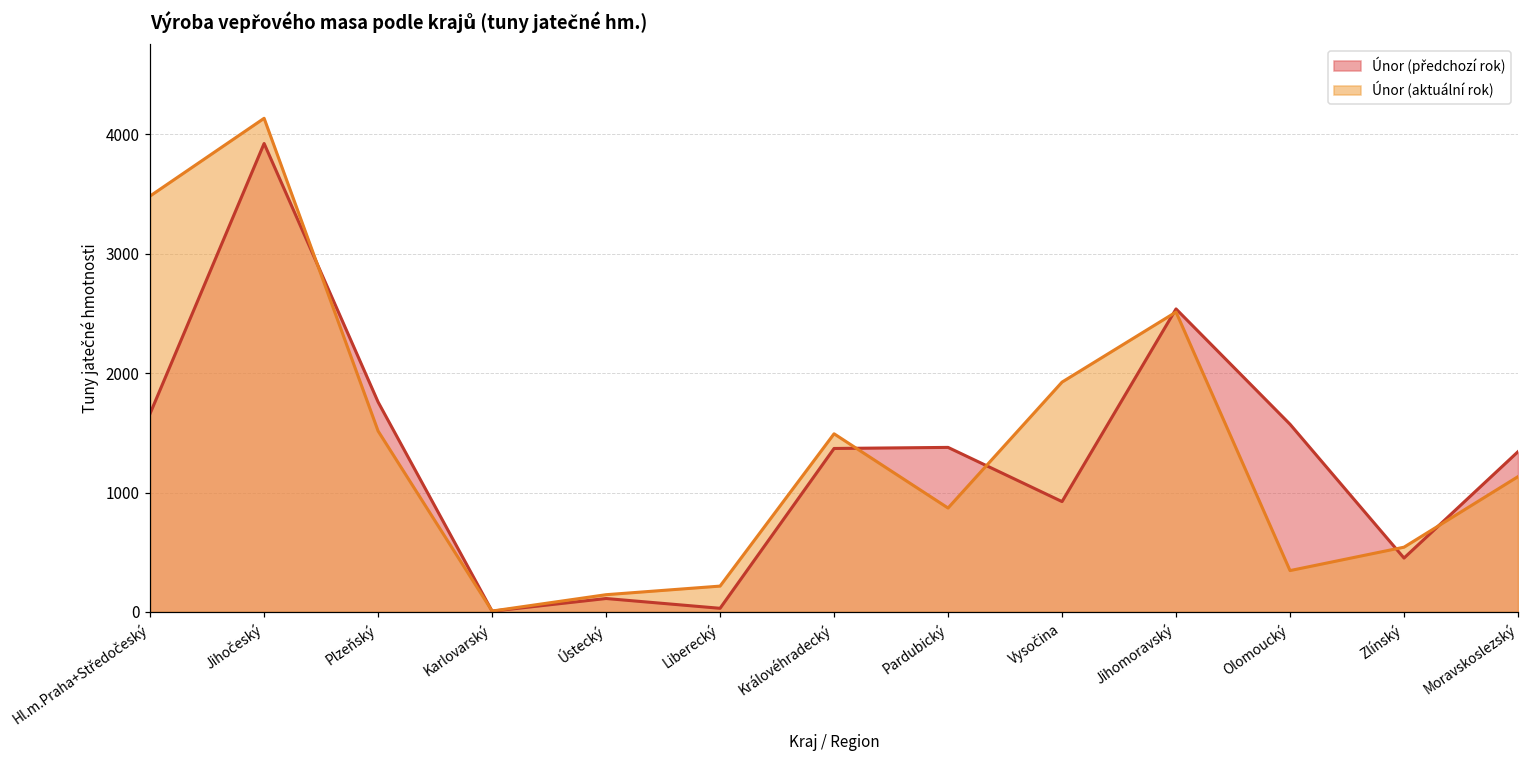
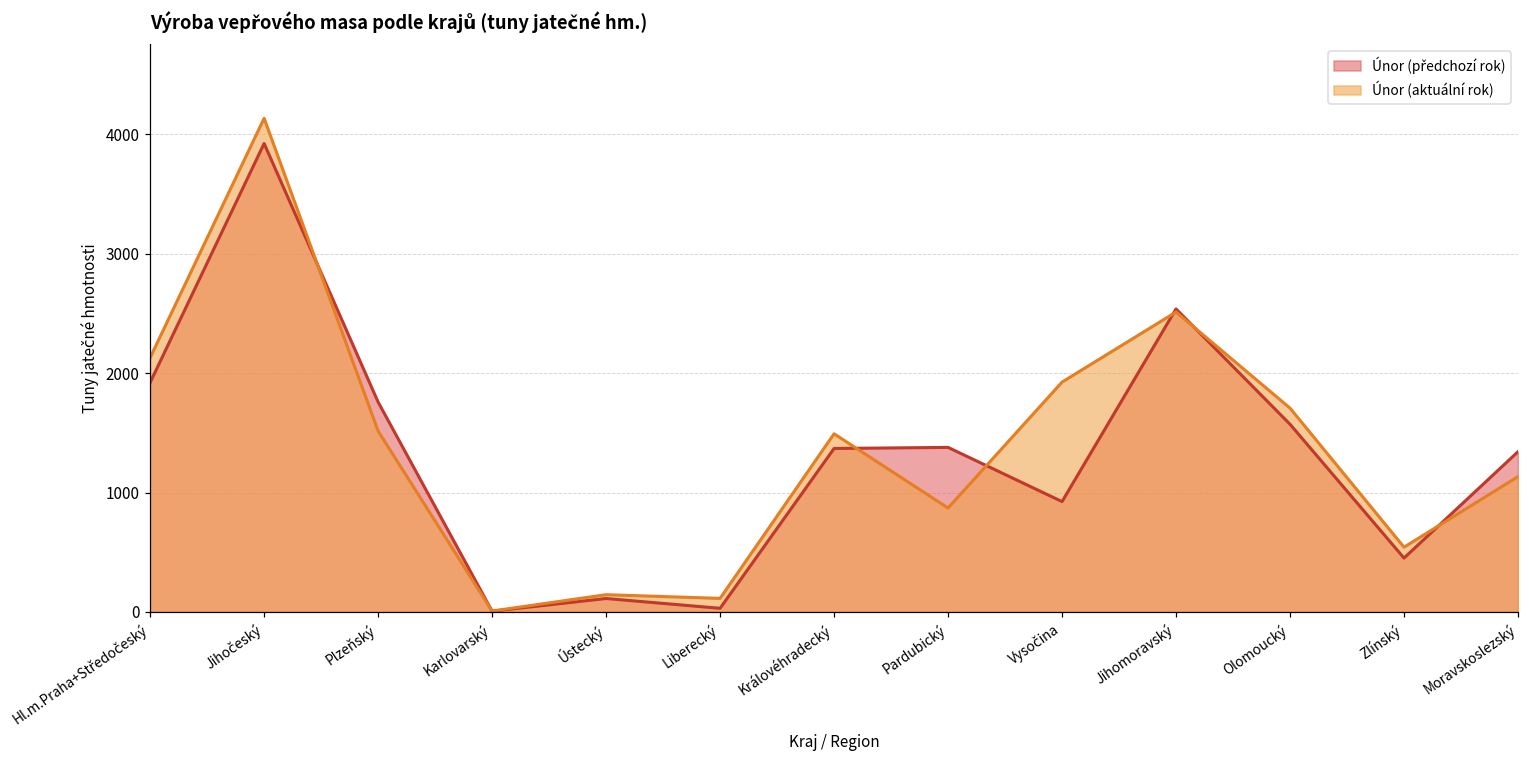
  {
    "Únor (předchozí rok)": {
-     "Hl.m.Praha+Středočeský": 1660,
+     "Hl.m.Praha+Středočeský": 1920,
      "Jihočeský": 3920,
      "Plzeňský": 1760,
      "Ústecký": 110,
      "Liberecký": 30,
      "Královéhradecký": 1370,
      "Pardubický": 1380,
      "Vysočina": 920,
      "Jihomoravský": 2540,
      "Olomoucký": 1570,
      "Zlínský": 450,
      "Moravskoslezský": 1340
    },
    "Únor (aktuální rok)": {
-     "Hl.m.Praha+Středočeský": 3480,
+     "Hl.m.Praha+Středočeský": 2130,
      "Jihočeský": 4140,
      "Plzeňský": 1520,
      "Ústecký": 140,
-     "Liberecký": 220,
+     "Liberecký": 110,
      "Královéhradecký": 1490,
      "Pardubický": 870,
      "Vysočina": 1930,
      "Jihomoravský": 2510,
-     "Olomoucký": 350,
+     "Olomoucký": 1710,
      "Zlínský": 540,
      "Moravskoslezský": 1130
    }
  }
